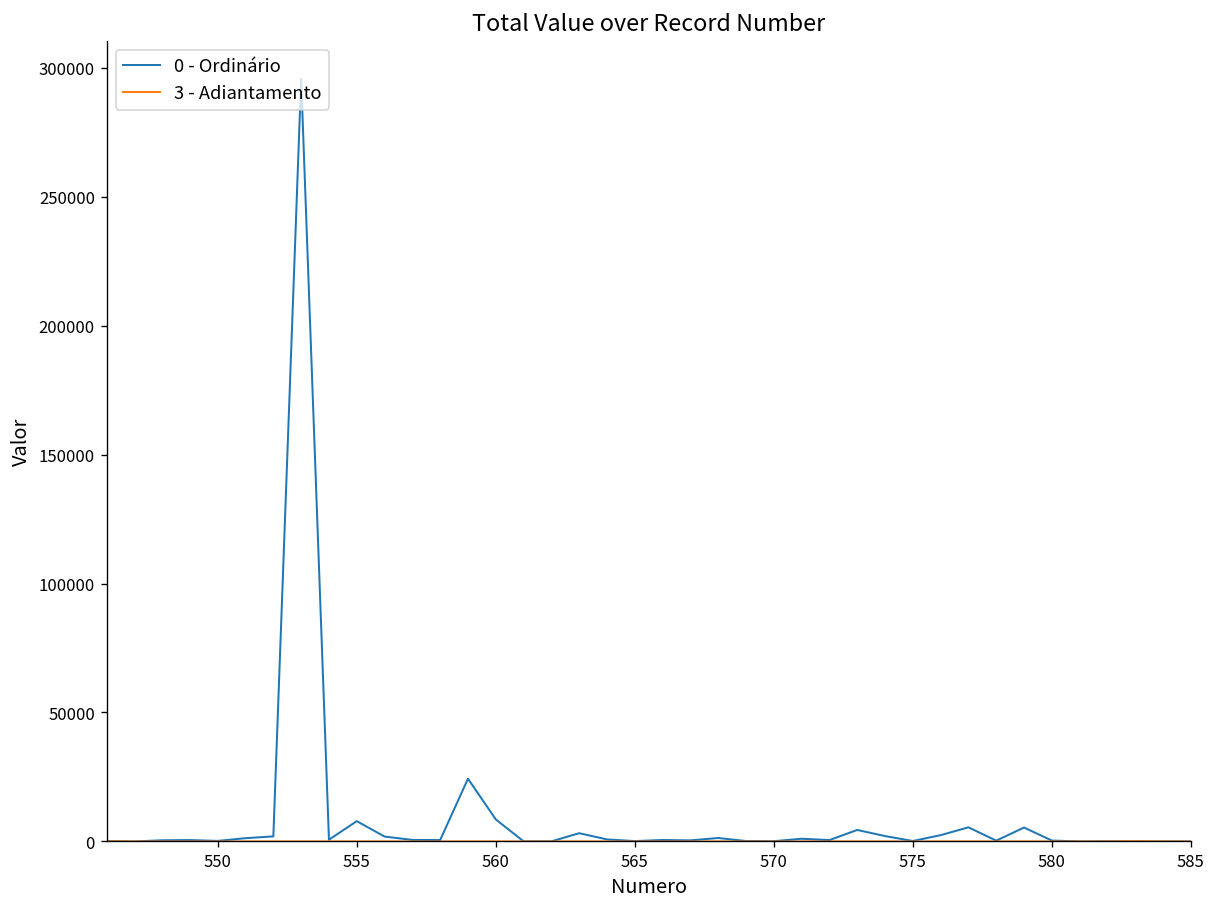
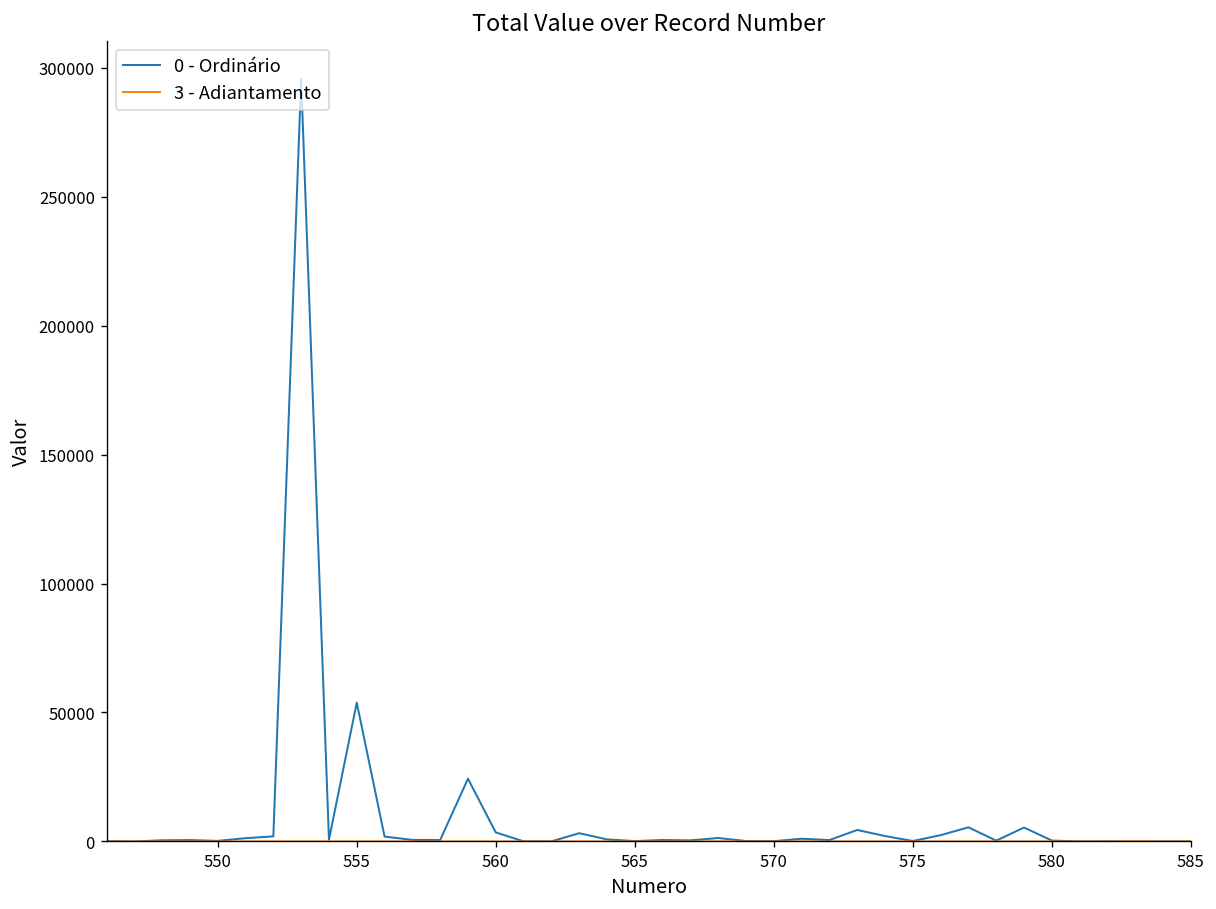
  {
    "0 - Ordinário": {
-     "555": 8000,
-     "560": 9000
+     "555": 54000,
+     "560": 4000
    },
    "3 - Adiantamento": {
      "555": 0,
      "560": 0
    }
  }
